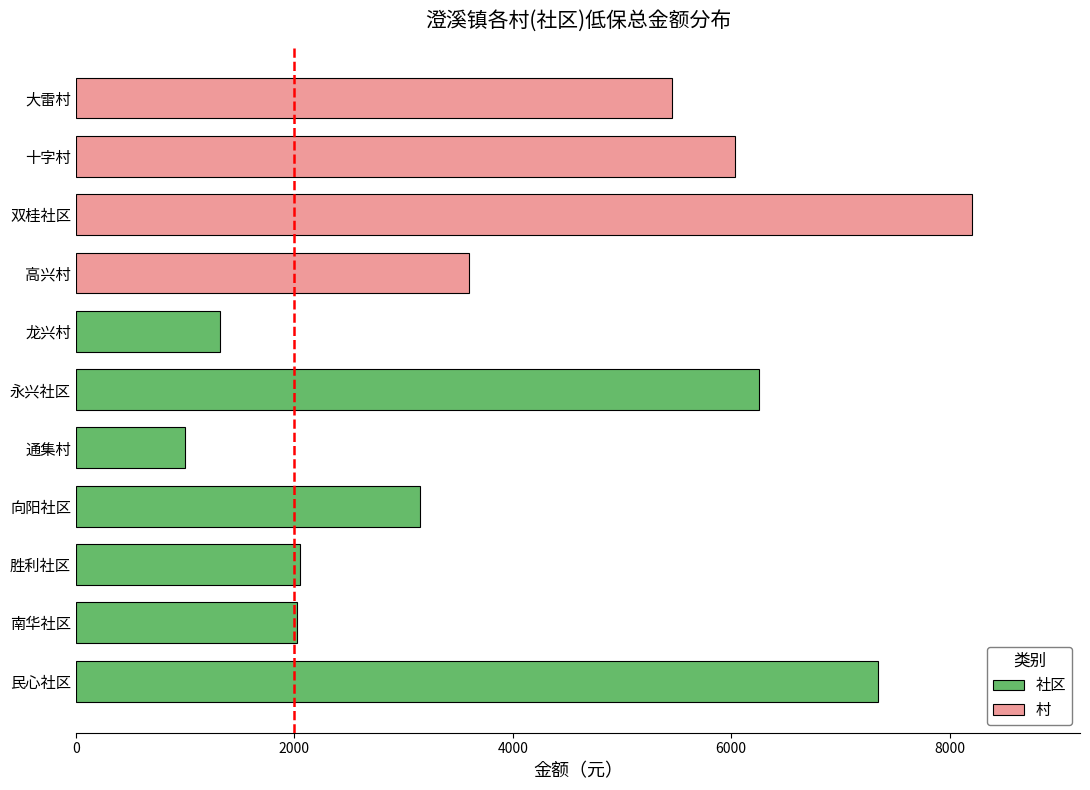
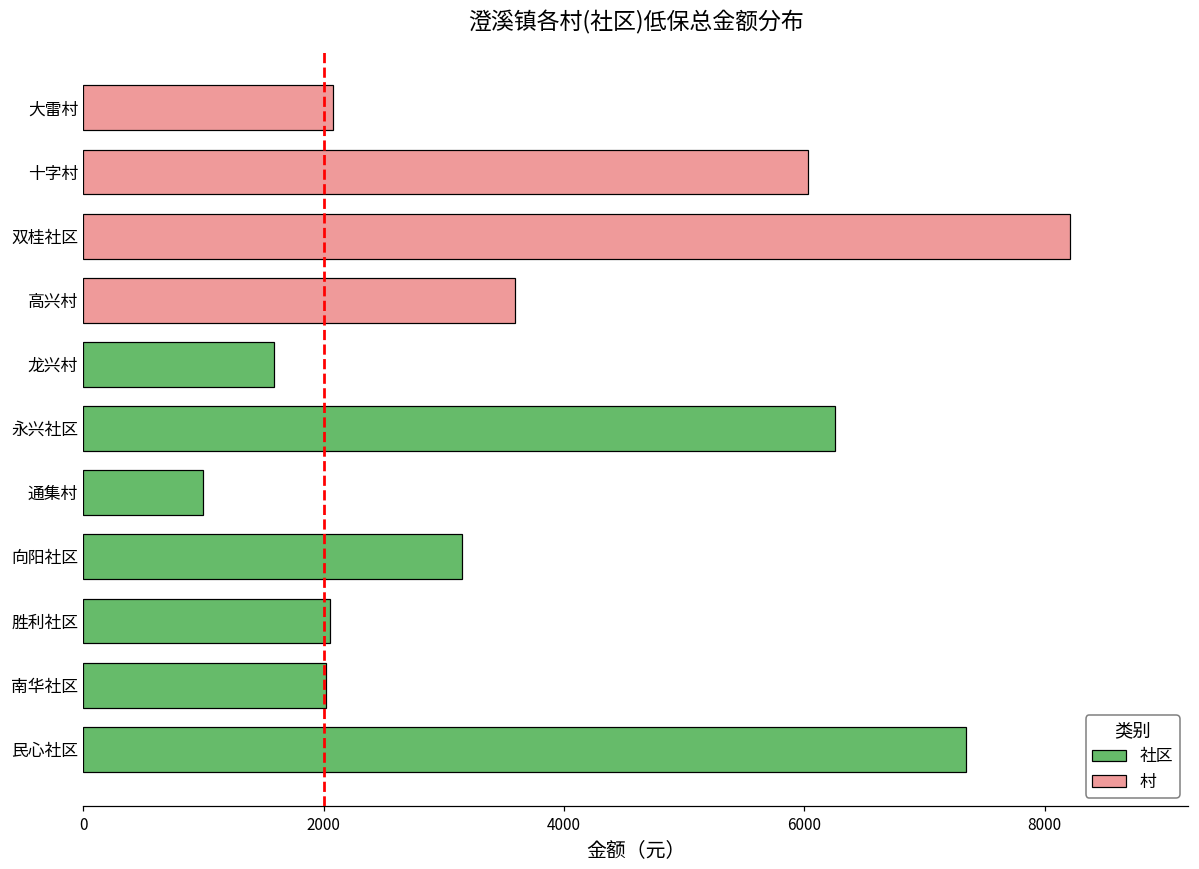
  {
-   "大雷村": 5450,
+   "大雷村": 2080,
    "十字村": 6030,
    "双桂社区": 8210,
    "高兴村": 3600,
-   "龙兴村": 1320,
+   "龙兴村": 1590,
    "永兴社区": 6250,
    "通集村": 1000,
    "向阳社区": 3150,
    "胜利社区": 2050,
    "南华社区": 2020,
    "民心社区": 7350
  }
